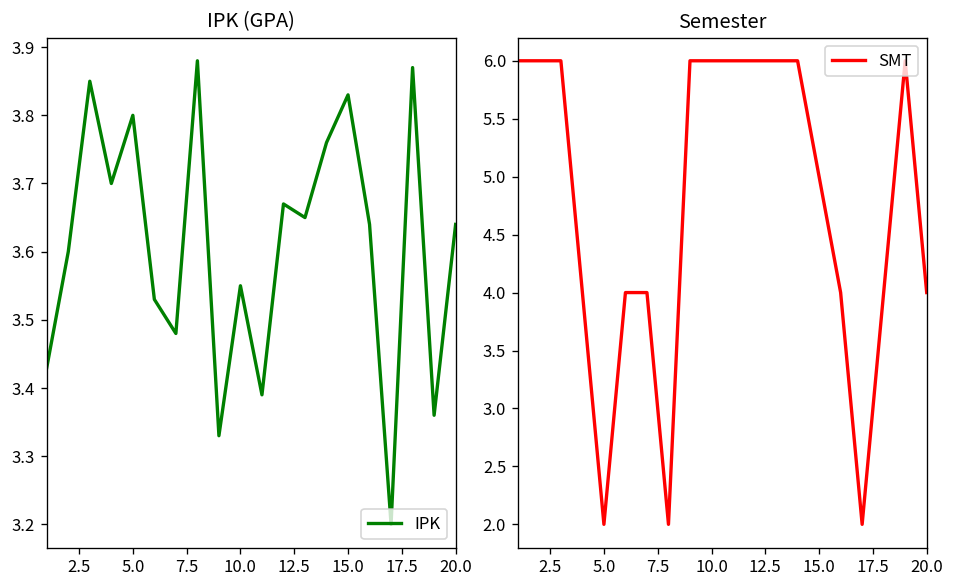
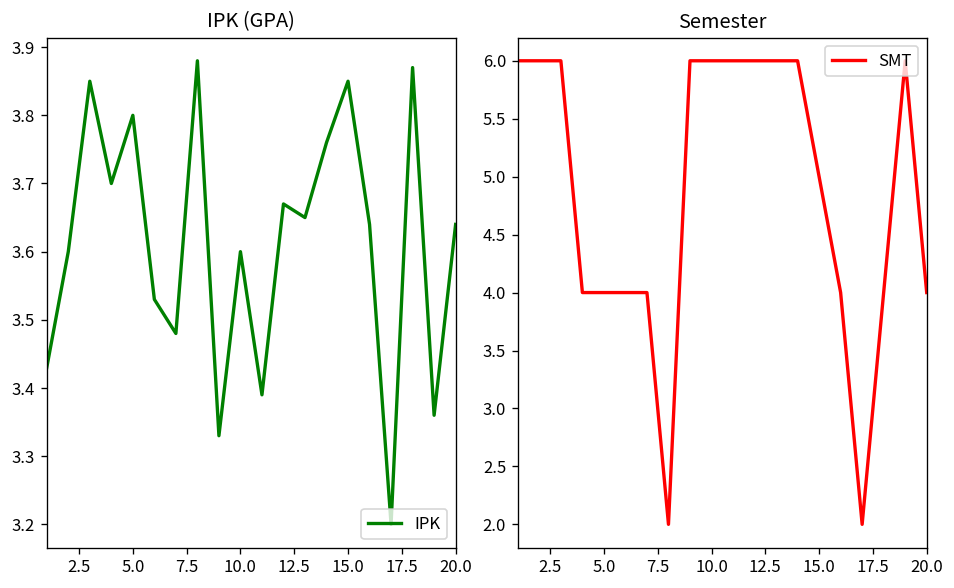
  {
    "IPK (GPA)": {
      "5.0": 3.80,
-     "10.0": 3.55,
-     "15.0": 3.83,
+     "10.0": 3.60,
+     "15.0": 3.85,
      "20.0": 3.64
    },
    "Semester": {
-     "5.0": 2,
+     "5.0": 4,
      "10.0": 6,
      "15.0": 5,
      "20.0": 4
    }
  }
